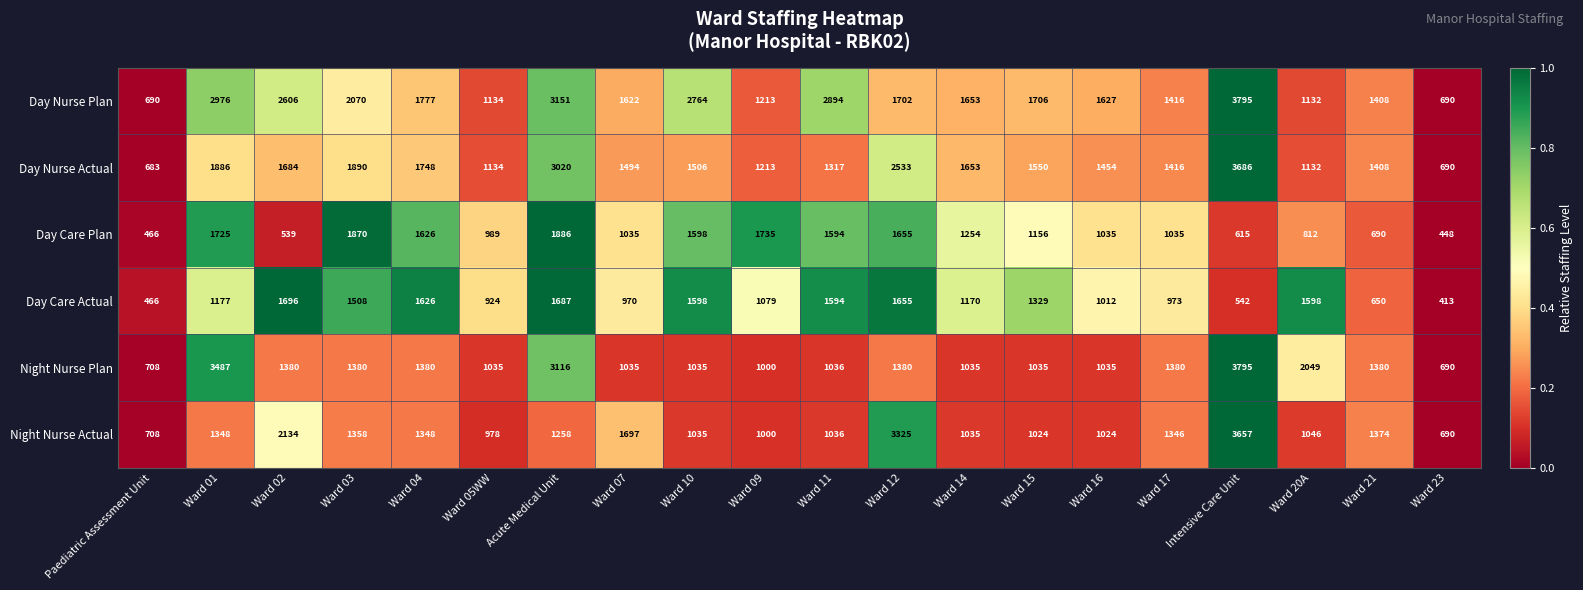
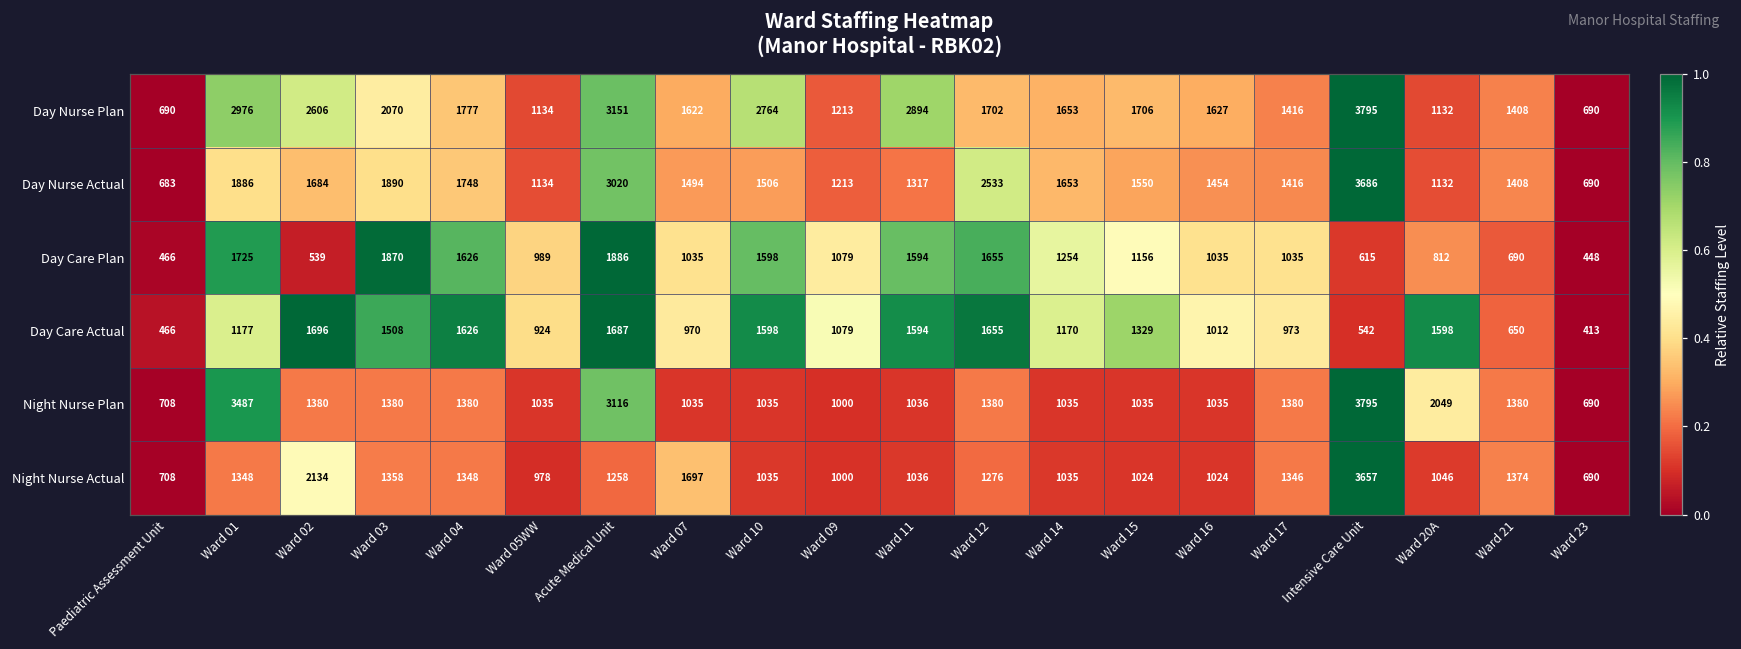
  {
    "Day Nurse Plan": {
      "Paediatric Assessment Unit": 690,
      "Ward 01": 2976,
      "Ward 02": 2606,
      "Ward 03": 2070,
      "Ward 04": 1777,
      "Ward 05WW": 1134,
      "Acute Medical Unit": 3151,
      "Ward 07": 1622,
      "Ward 10": 2764,
      "Ward 09": 1213,
      "Ward 11": 2894,
      "Ward 12": 1702,
      "Ward 14": 1653,
      "Ward 15": 1706,
      "Ward 16": 1627,
      "Ward 17": 1416,
      "Intensive Care Unit": 3795,
      "Ward 20A": 1132,
      "Ward 21": 1408,
      "Ward 23": 690
    },
    "Day Nurse Actual": {
      "Paediatric Assessment Unit": 683,
      "Ward 01": 1886,
      "Ward 02": 1684,
      "Ward 03": 1890,
      "Ward 04": 1748,
      "Ward 05WW": 1134,
      "Acute Medical Unit": 3020,
      "Ward 07": 1494,
      "Ward 10": 1506,
      "Ward 09": 1213,
      "Ward 11": 1317,
      "Ward 12": 2533,
      "Ward 14": 1653,
      "Ward 15": 1550,
      "Ward 16": 1454,
      "Ward 17": 1416,
      "Intensive Care Unit": 3686,
      "Ward 20A": 1132,
      "Ward 21": 1408,
      "Ward 23": 690
    },
    "Day Care Plan": {
      "Paediatric Assessment Unit": 466,
      "Ward 01": 1725,
      "Ward 02": 539,
      "Ward 03": 1870,
      "Ward 04": 1626,
      "Ward 05WW": 989,
      "Acute Medical Unit": 1886,
      "Ward 07": 1035,
      "Ward 10": 1598,
-     "Ward 09": 1735,
+     "Ward 09": 1079,
      "Ward 11": 1594,
      "Ward 12": 1655,
      "Ward 14": 1254,
      "Ward 15": 1156,
      "Ward 16": 1035,
      "Ward 17": 1035,
      "Intensive Care Unit": 615,
      "Ward 20A": 812,
      "Ward 21": 690,
      "Ward 23": 448
    },
    "Day Care Actual": {
      "Paediatric Assessment Unit": 466,
      "Ward 01": 1177,
      "Ward 02": 1696,
      "Ward 03": 1508,
      "Ward 04": 1626,
      "Ward 05WW": 924,
      "Acute Medical Unit": 1687,
      "Ward 07": 970,
      "Ward 10": 1598,
      "Ward 09": 1079,
      "Ward 11": 1594,
      "Ward 12": 1655,
      "Ward 14": 1170,
      "Ward 15": 1329,
      "Ward 16": 1012,
      "Ward 17": 973,
      "Intensive Care Unit": 542,
      "Ward 20A": 1598,
      "Ward 21": 650,
      "Ward 23": 413
    },
    "Night Nurse Plan": {
      "Paediatric Assessment Unit": 708,
      "Ward 01": 3487,
      "Ward 02": 1380,
      "Ward 03": 1380,
      "Ward 04": 1380,
      "Ward 05WW": 1035,
      "Acute Medical Unit": 3116,
      "Ward 07": 1035,
      "Ward 10": 1035,
      "Ward 09": 1000,
      "Ward 11": 1036,
      "Ward 12": 1380,
      "Ward 14": 1035,
      "Ward 15": 1035,
      "Ward 16": 1035,
      "Ward 17": 1380,
      "Intensive Care Unit": 3795,
      "Ward 20A": 2049,
      "Ward 21": 1380,
      "Ward 23": 690
    },
    "Night Nurse Actual": {
      "Paediatric Assessment Unit": 708,
      "Ward 01": 1348,
      "Ward 02": 2134,
      "Ward 03": 1358,
      "Ward 04": 1348,
      "Ward 05WW": 978,
      "Acute Medical Unit": 1258,
      "Ward 07": 1697,
      "Ward 10": 1035,
      "Ward 09": 1000,
      "Ward 11": 1036,
-     "Ward 12": 3325,
+     "Ward 12": 1276,
      "Ward 14": 1035,
      "Ward 15": 1024,
      "Ward 16": 1024,
      "Ward 17": 1346,
      "Intensive Care Unit": 3657,
      "Ward 20A": 1046,
      "Ward 21": 1374,
      "Ward 23": 690
    }
  }
